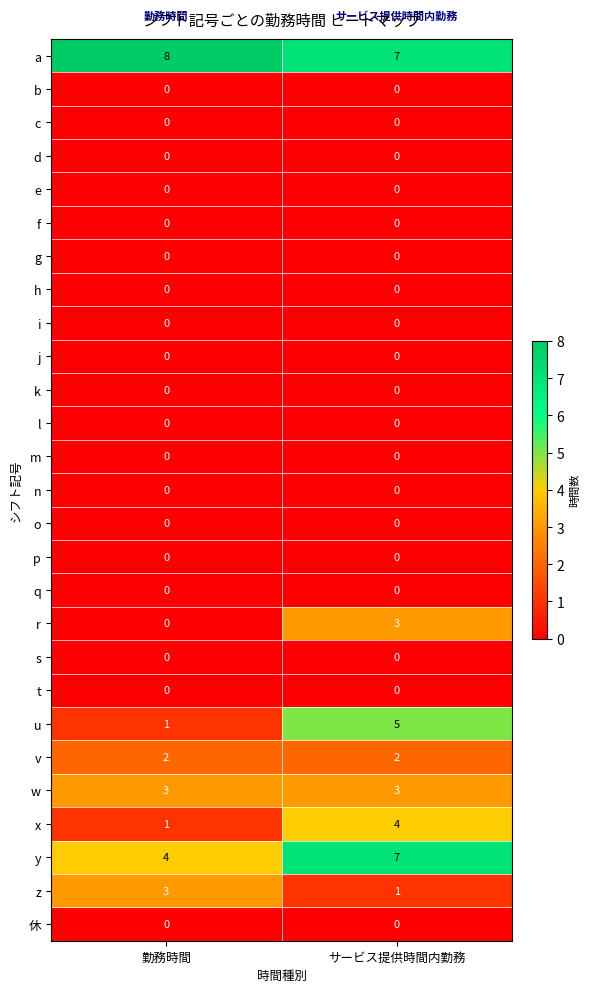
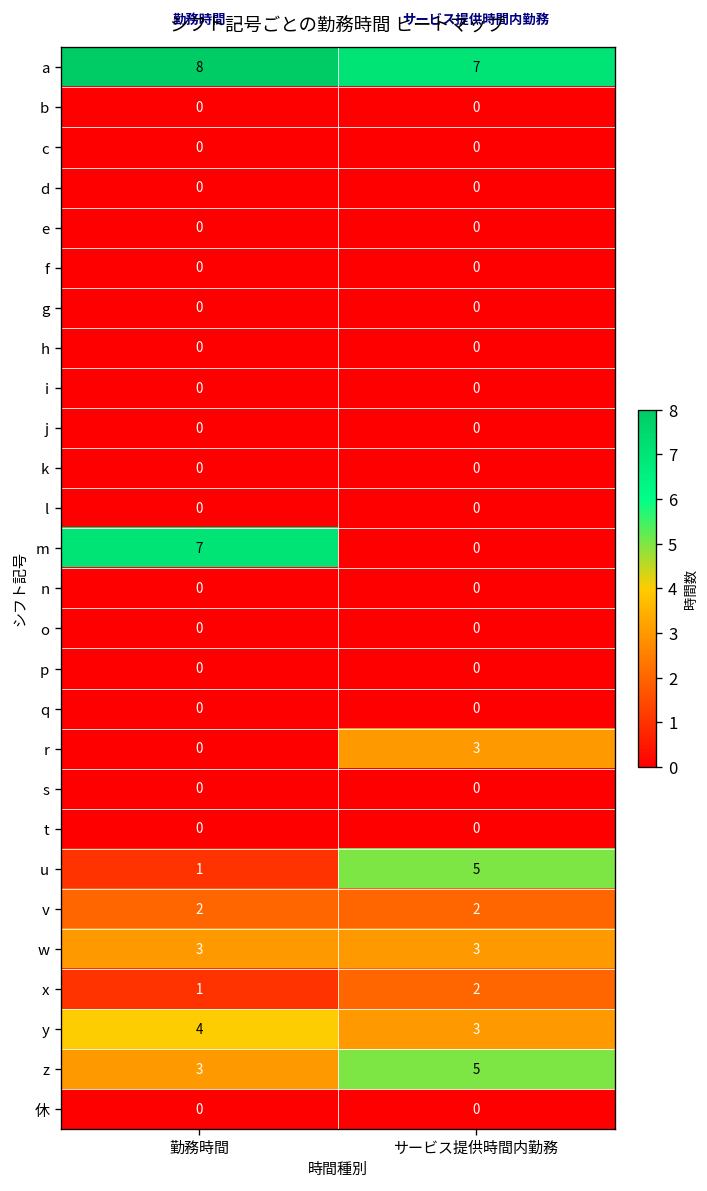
  {
    "a": {
      "勤務時間": 8,
      "サービス提供時間内勤務": 7
    },
    "b": {
      "勤務時間": 0,
      "サービス提供時間内勤務": 0
    },
    "c": {
      "勤務時間": 0,
      "サービス提供時間内勤務": 0
    },
    "d": {
      "勤務時間": 0,
      "サービス提供時間内勤務": 0
    },
    "e": {
      "勤務時間": 0,
      "サービス提供時間内勤務": 0
    },
    "f": {
      "勤務時間": 0,
      "サービス提供時間内勤務": 0
    },
    "g": {
      "勤務時間": 0,
      "サービス提供時間内勤務": 0
    },
    "h": {
      "勤務時間": 0,
      "サービス提供時間内勤務": 0
    },
    "i": {
      "勤務時間": 0,
      "サービス提供時間内勤務": 0
    },
    "j": {
      "勤務時間": 0,
      "サービス提供時間内勤務": 0
    },
    "k": {
      "勤務時間": 0,
      "サービス提供時間内勤務": 0
    },
    "l": {
      "勤務時間": 0,
      "サービス提供時間内勤務": 0
    },
    "m": {
-     "勤務時間": 0,
+     "勤務時間": 7,
      "サービス提供時間内勤務": 0
    },
    "n": {
      "勤務時間": 0,
      "サービス提供時間内勤務": 0
    },
    "o": {
      "勤務時間": 0,
      "サービス提供時間内勤務": 0
    },
    "p": {
      "勤務時間": 0,
      "サービス提供時間内勤務": 0
    },
    "q": {
      "勤務時間": 0,
      "サービス提供時間内勤務": 0
    },
    "r": {
      "勤務時間": 0,
      "サービス提供時間内勤務": 3
    },
    "s": {
      "勤務時間": 0,
      "サービス提供時間内勤務": 0
    },
    "t": {
      "勤務時間": 0,
      "サービス提供時間内勤務": 0
    },
    "u": {
      "勤務時間": 1,
      "サービス提供時間内勤務": 5
    },
    "v": {
      "勤務時間": 2,
      "サービス提供時間内勤務": 2
    },
    "w": {
      "勤務時間": 3,
      "サービス提供時間内勤務": 3
    },
    "x": {
      "勤務時間": 1,
-     "サービス提供時間内勤務": 4
+     "サービス提供時間内勤務": 2
    },
    "y": {
      "勤務時間": 4,
-     "サービス提供時間内勤務": 7
+     "サービス提供時間内勤務": 3
    },
    "z": {
      "勤務時間": 3,
-     "サービス提供時間内勤務": 1
+     "サービス提供時間内勤務": 5
    },
    "休": {
      "勤務時間": 0,
      "サービス提供時間内勤務": 0
    }
  }
